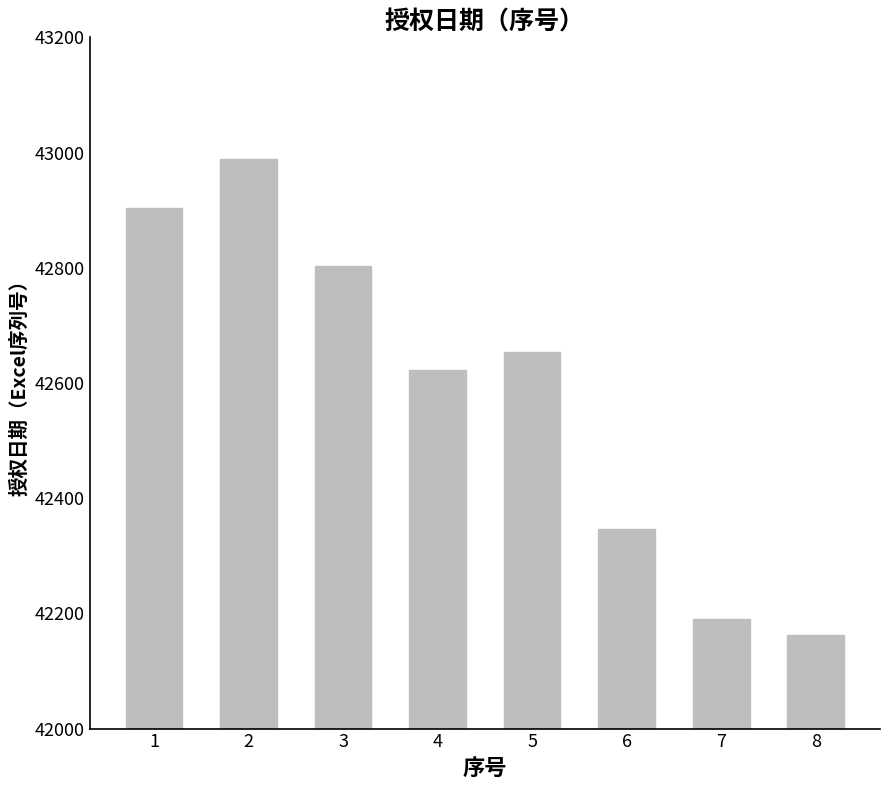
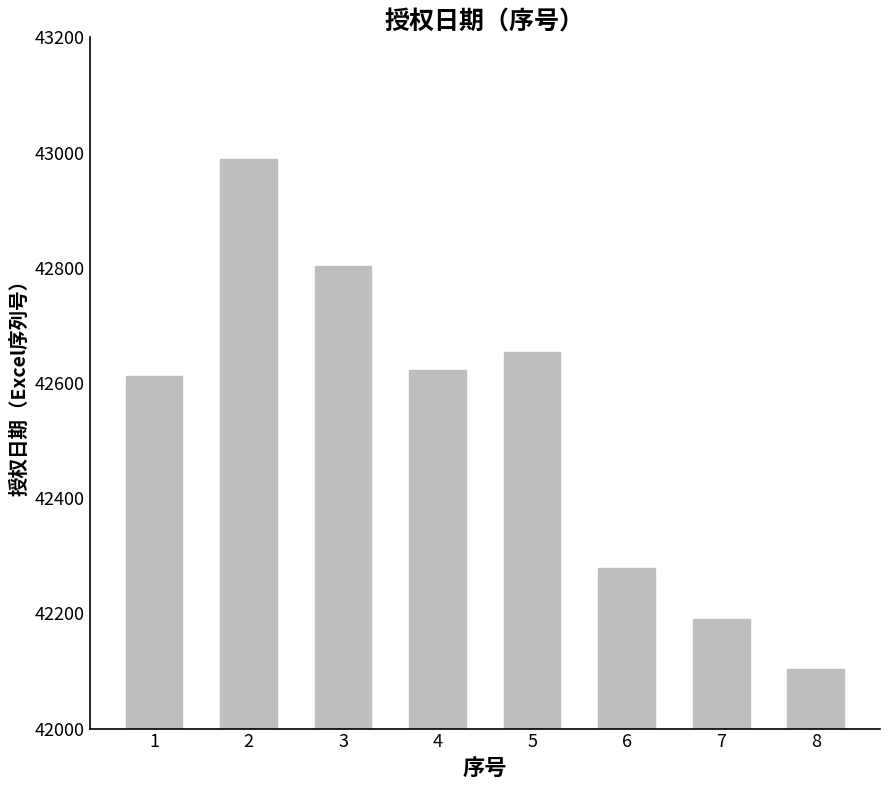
  {
-   "1": 42900,
+   "1": 42610,
    "2": 42990,
    "3": 42800,
    "4": 42620,
    "5": 42650,
-   "6": 42350,
+   "6": 42280,
    "7": 42190,
-   "8": 42160
+   "8": 42100
  }
